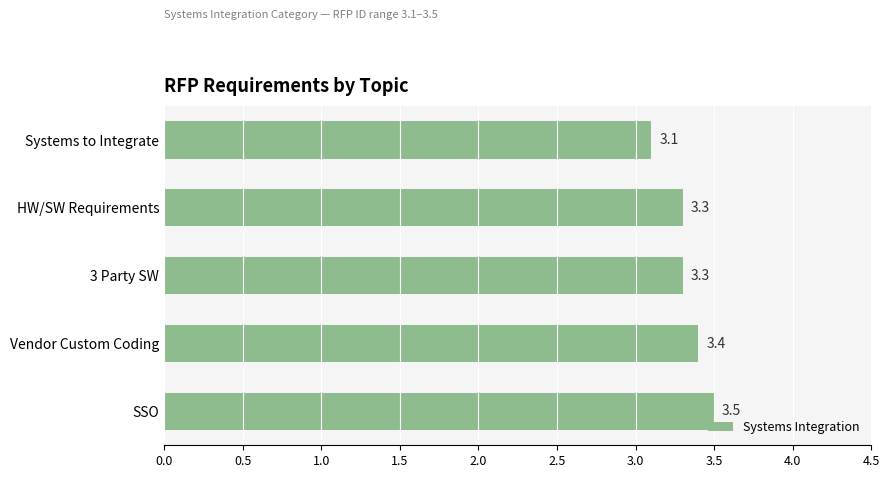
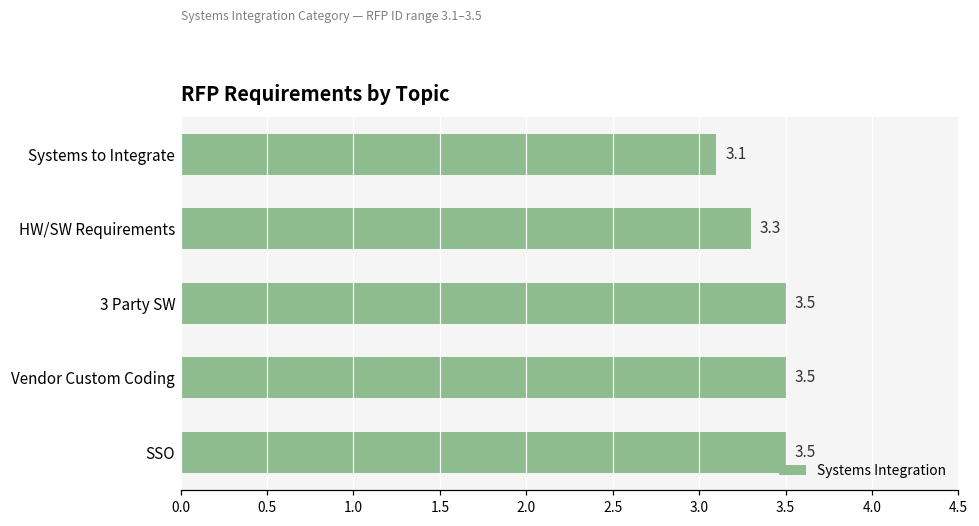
  {
    "Systems to Integrate": 3.1,
    "HW/SW Requirements": 3.3,
-   "3 Party SW": 3.3,
-   "Vendor Custom Coding": 3.4,
+   "3 Party SW": 3.5,
+   "Vendor Custom Coding": 3.5,
    "SSO": 3.5
  }
